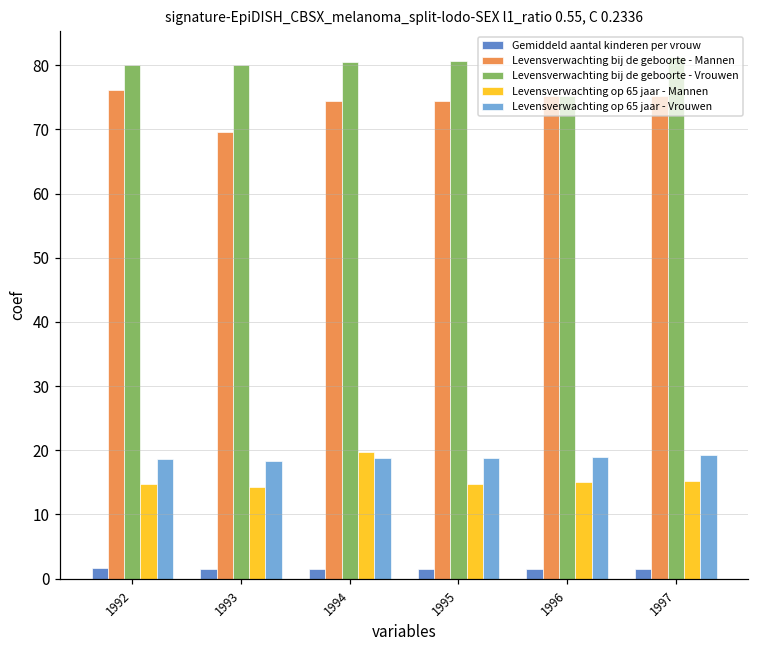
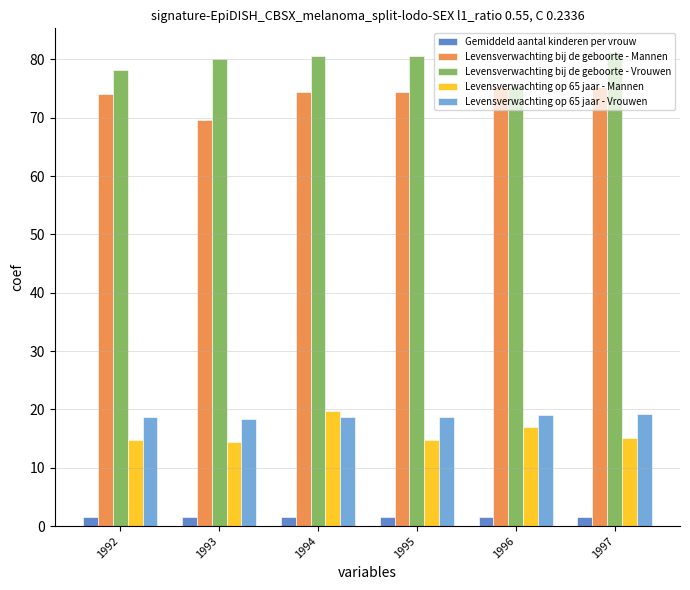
  {
    "Levensverwachting bij de geboorte - Mannen": {
-     "1992": 76,
+     "1992": 74,
      "1993": 70,
      "1994": 74,
      "1995": 74
    },
    "Levensverwachting bij de geboorte - Vrouwen": {
-     "1992": 80,
+     "1992": 78,
      "1993": 80,
      "1994": 81,
      "1995": 81
    },
    "Levensverwachting op 65 jaar - Mannen": {
      "1992": 15,
      "1993": 14,
      "1994": 20,
      "1995": 15,
-     "1996": 15,
+     "1996": 17,
      "1997": 15
    }
  }
